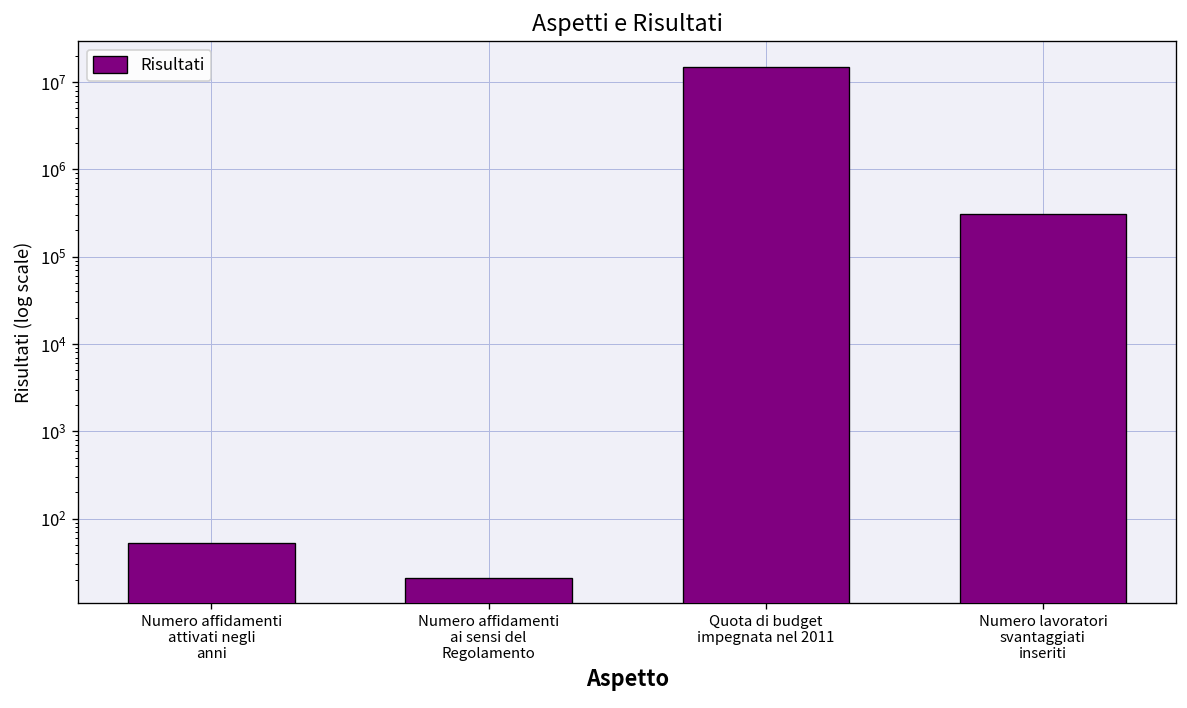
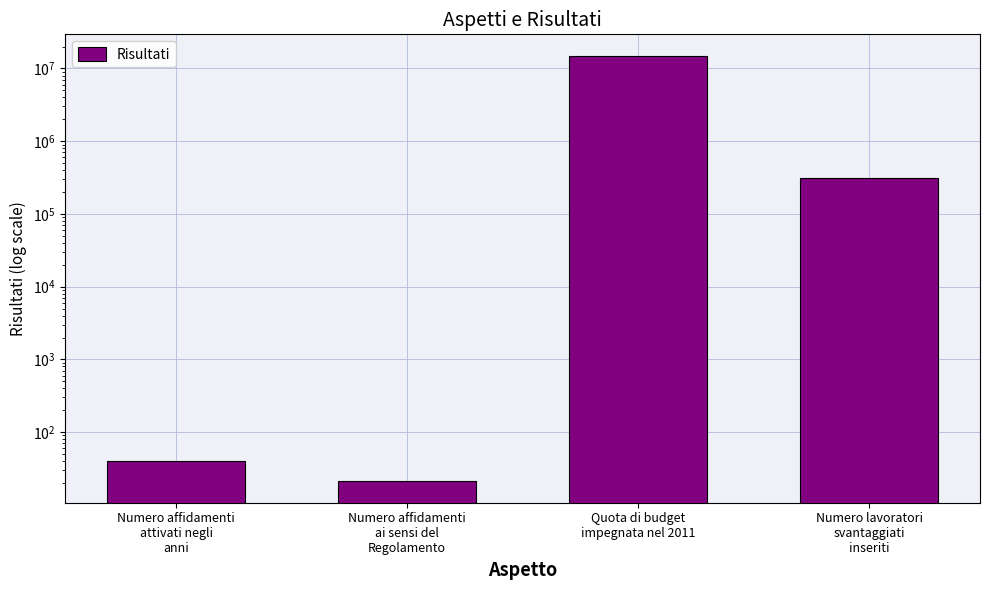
  {
-   "Numero affidamenti attivati negli anni": 50,
+   "Numero affidamenti attivati negli anni": 40,
    "Numero affidamenti ai sensi del Regolamento": 21,
    "Quota di budget impegnata nel 2011": 15000000,
    "Numero lavoratori svantaggiati inseriti": 310000
  }
